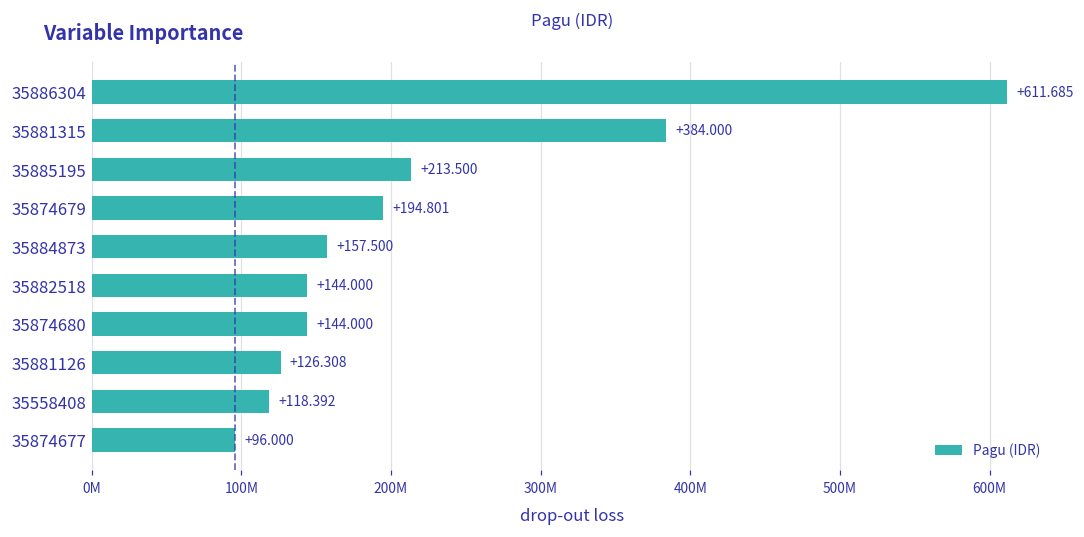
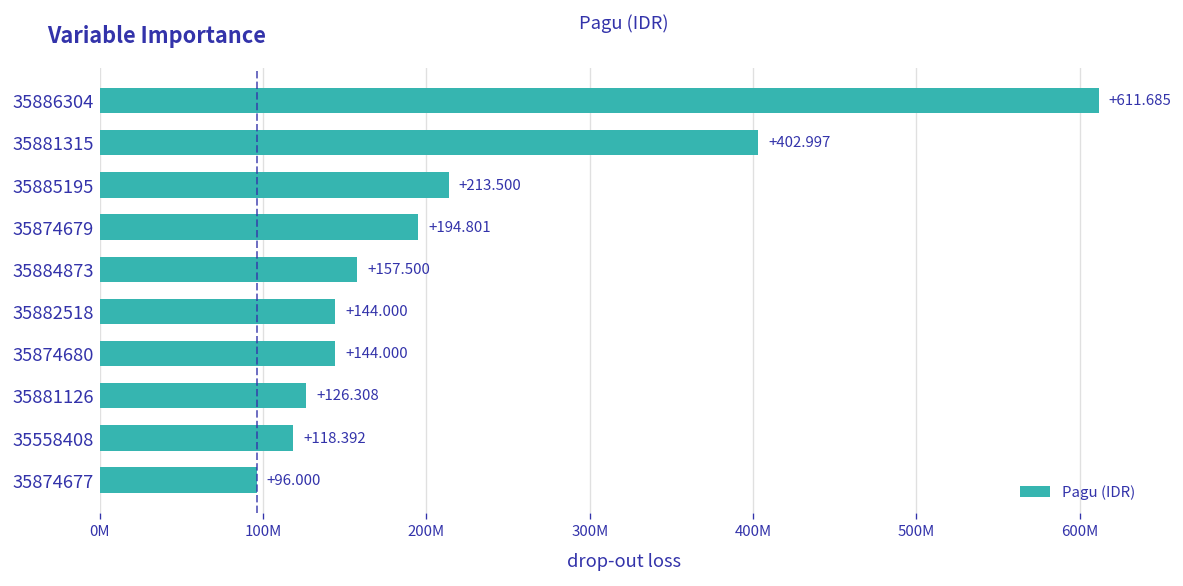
  {
-   "35881315": "+384.000"
+   "35881315": "+402.997"
  }
